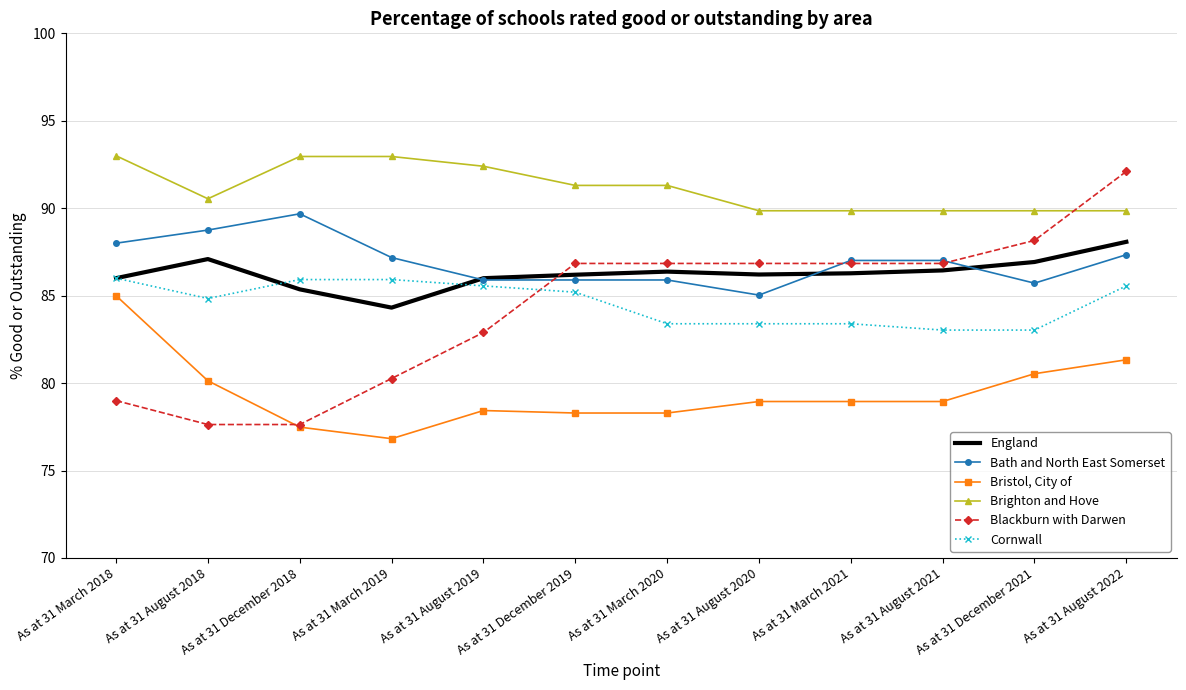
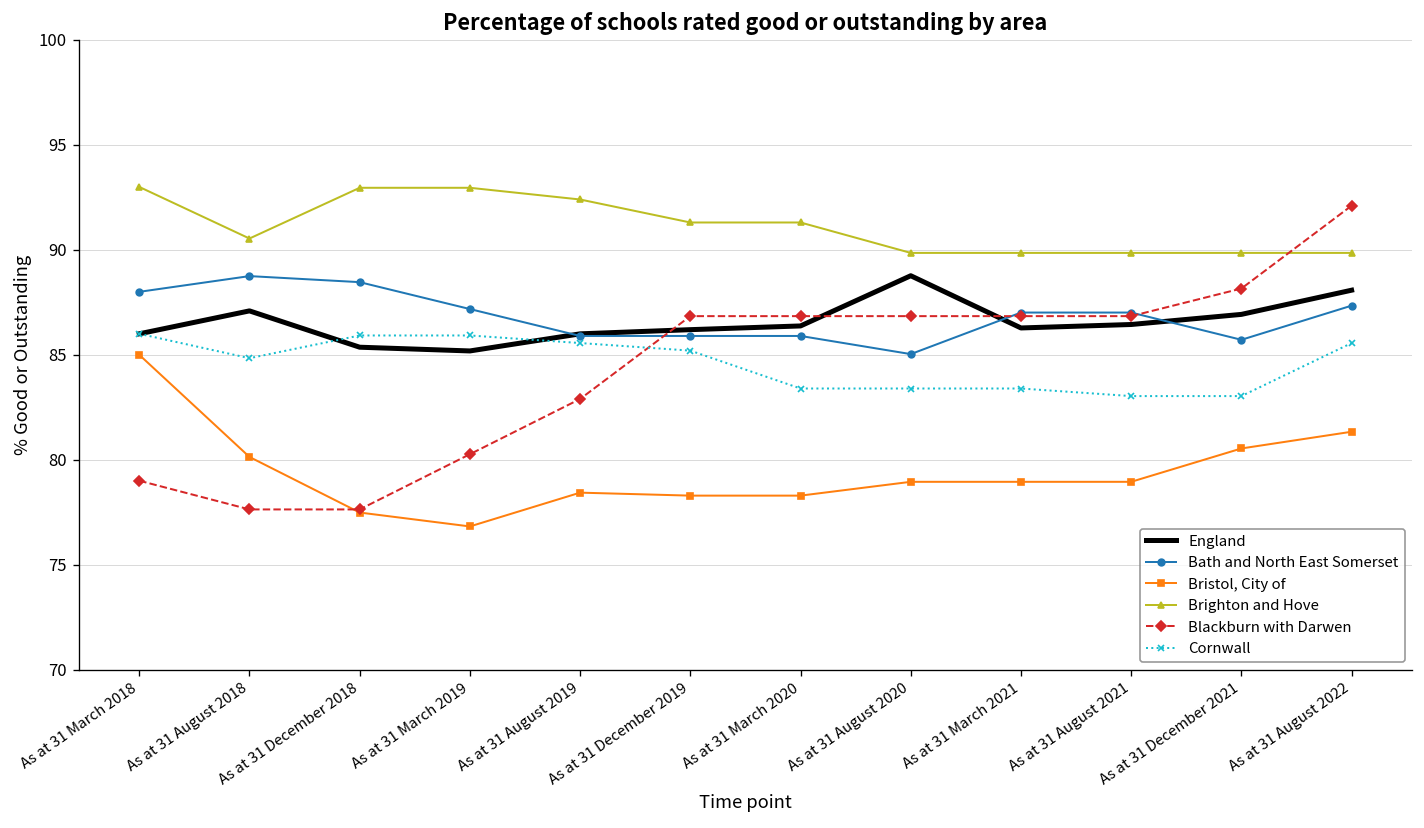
  {
    "England": {
      "As at 31 August 2018": 87.1,
      "As at 31 December 2018": 85.4,
-     "As at 31 March 2019": 84.3,
+     "As at 31 March 2019": 85.2,
      "As at 31 December 2019": 86.2,
      "As at 31 March 2020": 86.4,
-     "As at 31 August 2020": 86.2,
+     "As at 31 August 2020": 88.8,
      "As at 31 March 2021": 86.3,
      "As at 31 August 2021": 86.4,
      "As at 31 December 2021": 86.9,
      "As at 31 August 2022": 88.1
    },
    "Bath and North East Somerset": {
      "As at 31 March 2018": 88.0,
      "As at 31 August 2018": 88.8,
-     "As at 31 December 2018": 89.7,
+     "As at 31 December 2018": 88.5,
      "As at 31 March 2019": 87.2,
      "As at 31 December 2019": 85.9,
      "As at 31 March 2020": 85.9,
      "As at 31 August 2020": 85.0,
      "As at 31 March 2021": 87.0,
      "As at 31 August 2021": 87.0,
      "As at 31 December 2021": 85.7,
      "As at 31 August 2022": 87.3
    },
    "Bristol, City of": {
      "As at 31 March 2018": 85.0,
      "As at 31 August 2018": 80.1,
      "As at 31 December 2018": 77.5,
      "As at 31 March 2019": 76.8,
      "As at 31 August 2019": 78.4,
      "As at 31 December 2019": 78.3,
      "As at 31 March 2020": 78.3,
      "As at 31 August 2020": 78.9,
      "As at 31 March 2021": 78.9,
      "As at 31 August 2021": 78.9,
      "As at 31 December 2021": 80.5,
      "As at 31 August 2022": 81.3
    },
    "Brighton and Hove": {
      "As at 31 March 2018": 93.0,
      "As at 31 August 2018": 90.5,
      "As at 31 December 2018": 93.0,
      "As at 31 March 2019": 93.0,
      "As at 31 August 2019": 92.4,
      "As at 31 December 2019": 91.3,
      "As at 31 March 2020": 91.3,
      "As at 31 August 2020": 89.9,
      "As at 31 March 2021": 89.9,
      "As at 31 August 2021": 89.9,
      "As at 31 December 2021": 89.9,
      "As at 31 August 2022": 89.9
    },
    "Blackburn with Darwen": {
      "As at 31 March 2018": 79.0,
      "As at 31 August 2018": 77.6,
      "As at 31 December 2018": 77.6,
      "As at 31 March 2019": 80.3,
      "As at 31 August 2019": 82.9,
      "As at 31 December 2019": 86.8,
      "As at 31 March 2020": 86.8,
      "As at 31 August 2020": 86.8,
      "As at 31 March 2021": 86.8,
      "As at 31 August 2021": 86.8,
      "As at 31 December 2021": 88.2,
      "As at 31 August 2022": 92.1
    },
    "Cornwall": {
      "As at 31 August 2018": 84.8,
      "As at 31 December 2018": 85.9,
      "As at 31 March 2019": 85.9,
      "As at 31 August 2019": 85.6,
      "As at 31 December 2019": 85.2,
      "As at 31 March 2020": 83.4,
      "As at 31 August 2020": 83.4,
      "As at 31 March 2021": 83.4,
      "As at 31 August 2021": 83.0,
      "As at 31 December 2021": 83.0,
      "As at 31 August 2022": 85.6
    }
  }
